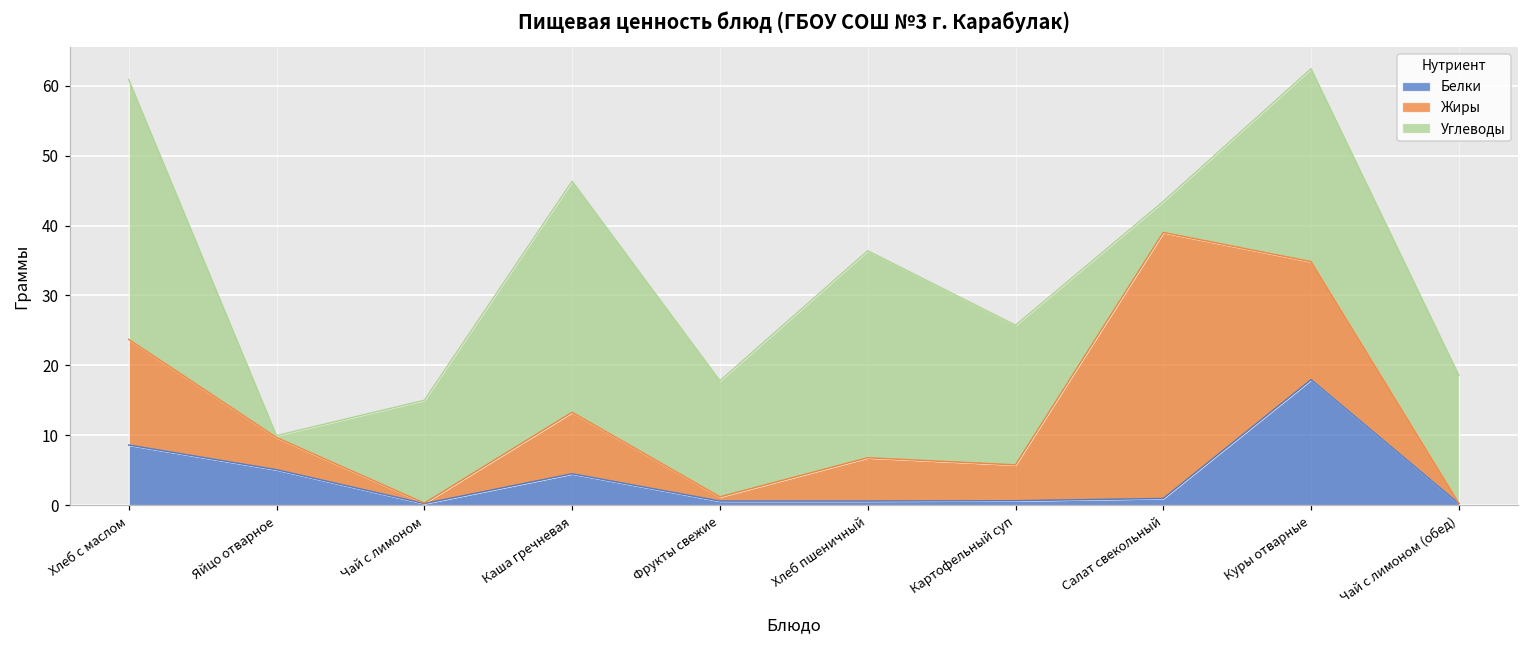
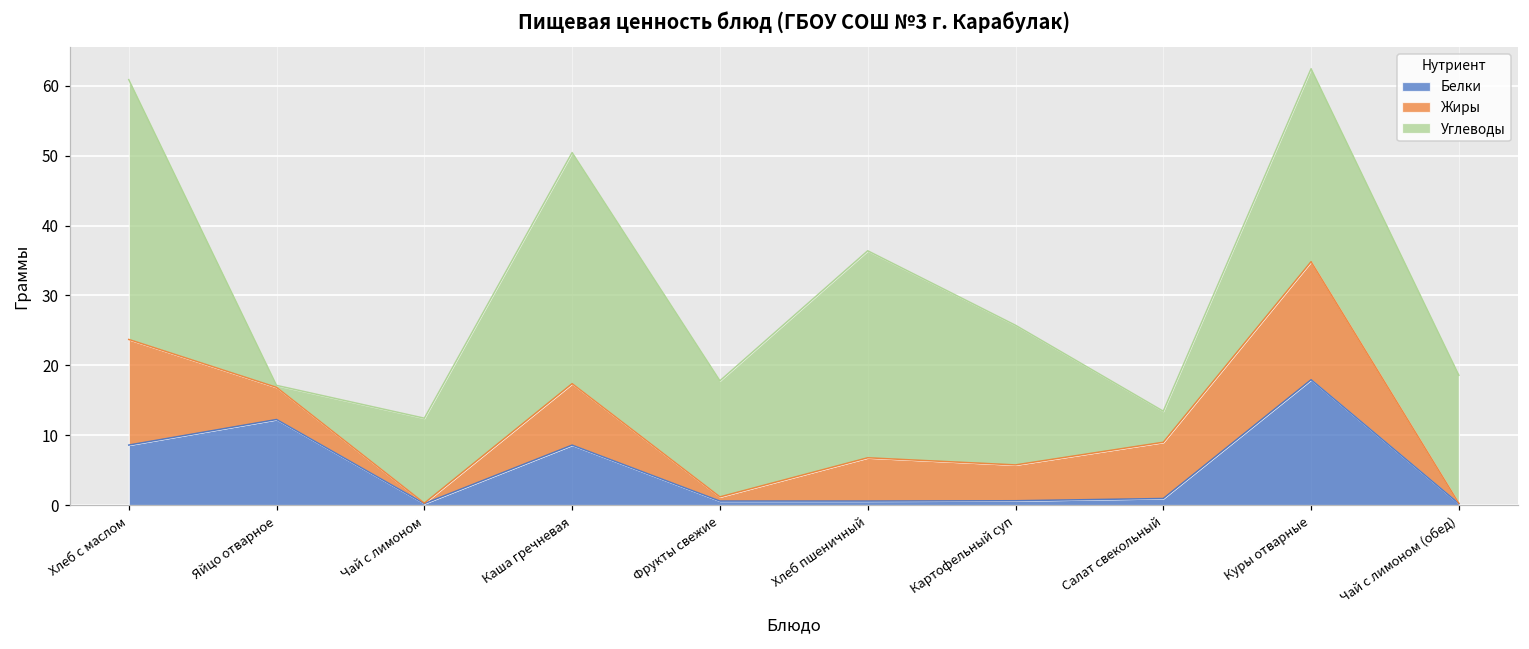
  {
    "Белки": {
      "Хлеб с маслом": 9,
-     "Яйцо отварное": 5,
-     "Каша гречневая": 5,
+     "Яйцо отварное": 12,
+     "Каша гречневая": 9,
      "Фрукты свежие": 1,
      "Хлеб пшеничный": 1,
      "Картофельный суп": 1,
      "Салат свекольный": 1,
      "Куры отварные": 18
    },
    "Жиры": {
      "Хлеб с маслом": 15,
      "Каша гречневая": 9,
      "Фрукты свежие": 1,
      "Хлеб пшеничный": 6,
      "Картофельный суп": 5,
-     "Салат свекольный": 38,
+     "Салат свекольный": 8,
      "Куры отварные": 17
    },
    "Углеводы": {
      "Хлеб с маслом": 37,
-     "Чай с лимоном": 15,
+     "Чай с лимоном": 12,
      "Каша гречневая": 33,
      "Фрукты свежие": 17,
      "Хлеб пшеничный": 30,
      "Картофельный суп": 20,
      "Салат свекольный": 4,
      "Куры отварные": 28,
      "Чай с лимоном (обед)": 18
    }
  }
